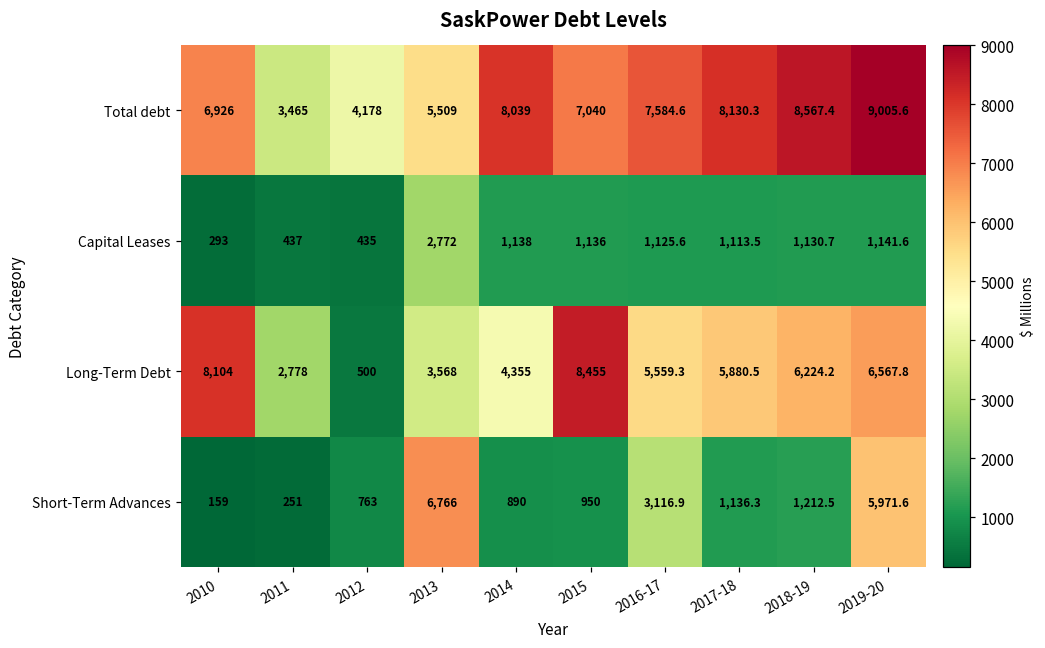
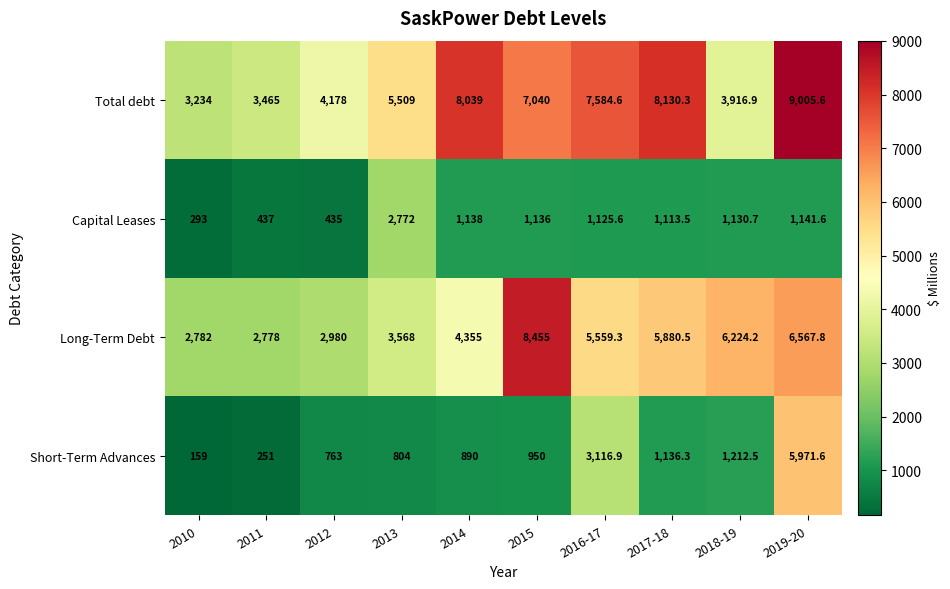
  {
    "Total debt": {
-     "2010": "6,926",
+     "2010": "3,234",
      "2011": "3,465",
      "2012": "4,178",
      "2013": "5,509",
      "2014": "8,039",
      "2015": "7,040",
      "2016-17": "7,584.6",
      "2017-18": "8,130.3",
-     "2018-19": "8,567.4",
+     "2018-19": "3,916.9",
      "2019-20": "9,005.6"
    },
    "Capital Leases": {
      "2010": "293",
      "2011": "437",
      "2012": "435",
      "2013": "2,772",
      "2014": "1,138",
      "2015": "1,136",
      "2016-17": "1,125.6",
      "2017-18": "1,113.5",
      "2018-19": "1,130.7",
      "2019-20": "1,141.6"
    },
    "Long-Term Debt": {
-     "2010": "8,104",
+     "2010": "2,782",
      "2011": "2,778",
-     "2012": "500",
+     "2012": "2,980",
      "2013": "3,568",
      "2014": "4,355",
      "2015": "8,455",
      "2016-17": "5,559.3",
      "2017-18": "5,880.5",
      "2018-19": "6,224.2",
      "2019-20": "6,567.8"
    },
    "Short-Term Advances": {
      "2010": "159",
      "2011": "251",
      "2012": "763",
-     "2013": "6,766",
+     "2013": "804",
      "2014": "890",
      "2015": "950",
      "2016-17": "3,116.9",
      "2017-18": "1,136.3",
      "2018-19": "1,212.5",
      "2019-20": "5,971.6"
    }
  }
